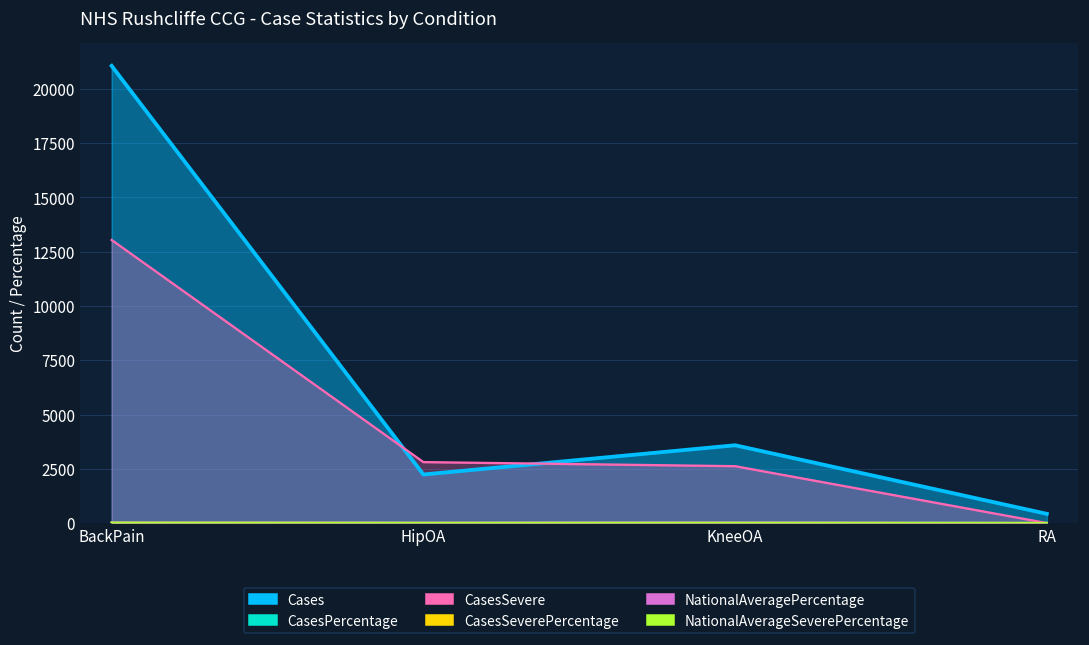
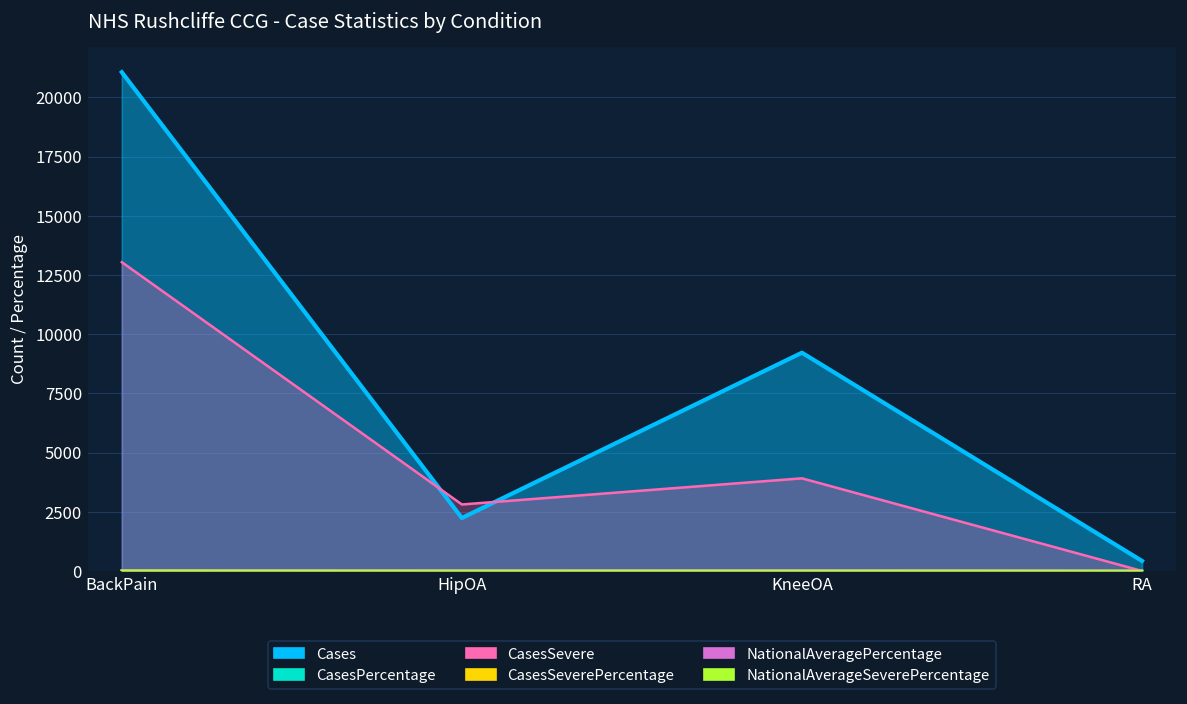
  {
    "Cases": {
      "BackPain": 21100,
      "HipOA": 2200,
-     "KneeOA": 3600,
+     "KneeOA": 9200,
      "RA": 400
    },
    "NationalAverageSeverePercentage": {
      "BackPain": 0,
      "HipOA": 0,
      "KneeOA": 0
    },
    "CasesSevere": {
      "BackPain": 13000,
      "HipOA": 2800,
-     "KneeOA": 2600
+     "KneeOA": 3900
    }
  }
